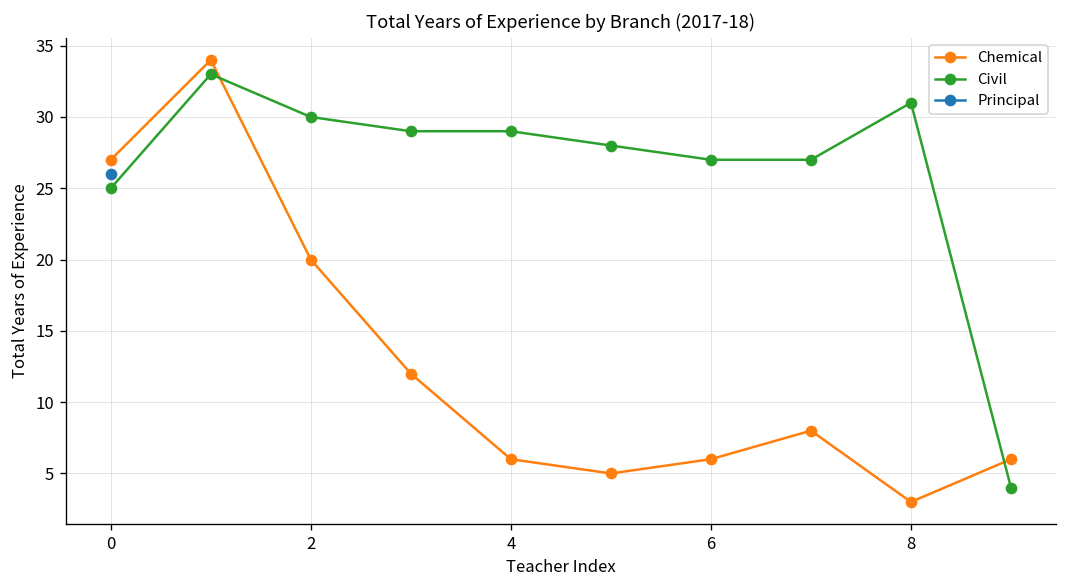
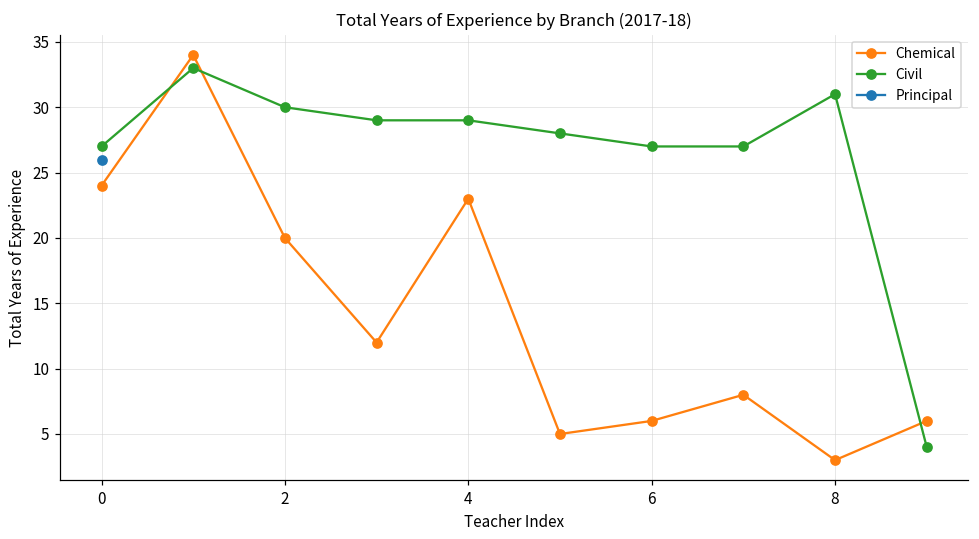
  {
    "Chemical": {
-     "0": 27,
+     "0": 24,
      "2": 20,
-     "4": 6,
+     "4": 23,
      "6": 6,
      "8": 3
    },
    "Civil": {
-     "0": 25,
+     "0": 27,
      "2": 30,
      "4": 29,
      "6": 27,
      "8": 31
    },
    "Principal": {
      "0": 26
    }
  }
